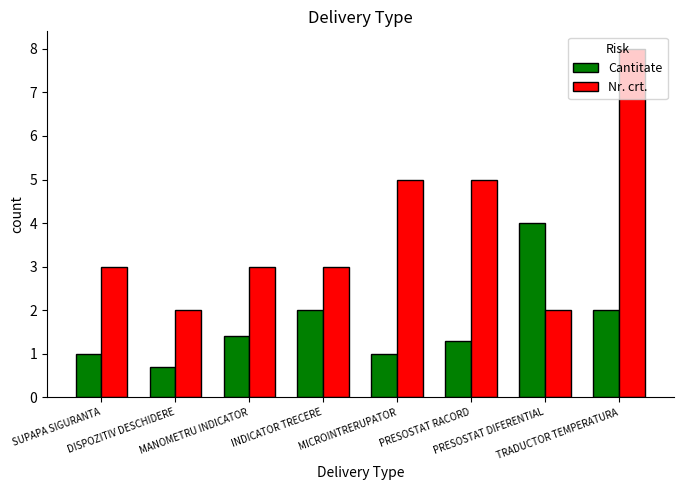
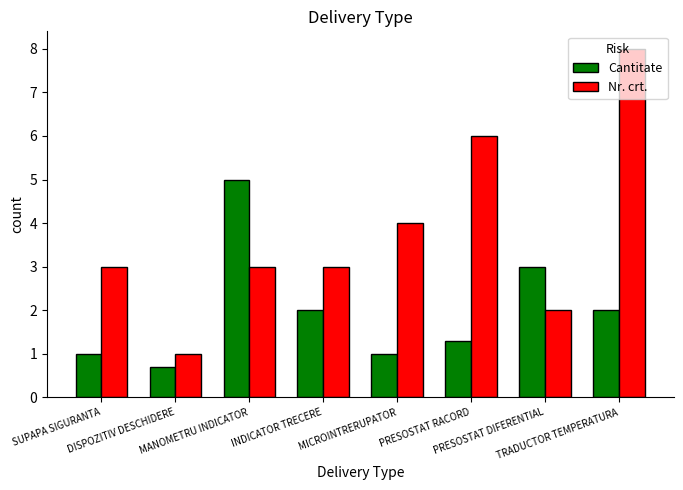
  {
    "Cantitate": {
      "SUPAPA SIGURANTA": 1.0,
      "DISPOZITIV DESCHIDERE": 0.7,
-     "MANOMETRU INDICATOR": 1.4,
+     "MANOMETRU INDICATOR": 5.0,
      "INDICATOR TRECERE": 2.0,
      "MICROINTRERUPATOR": 1.0,
      "PRESOSTAT RACORD": 1.3,
-     "PRESOSTAT DIFERENTIAL": 4,
+     "PRESOSTAT DIFERENTIAL": 3,
      "TRADUCTOR TEMPERATURA": 2.0
    },
    "Nr. crt.": {
      "SUPAPA SIGURANTA": 3,
-     "DISPOZITIV DESCHIDERE": 2,
+     "DISPOZITIV DESCHIDERE": 1,
      "MANOMETRU INDICATOR": 3,
      "INDICATOR TRECERE": 3,
-     "MICROINTRERUPATOR": 5,
-     "PRESOSTAT RACORD": 5,
+     "MICROINTRERUPATOR": 4,
+     "PRESOSTAT RACORD": 6,
      "PRESOSTAT DIFERENTIAL": 2
    }
  }
